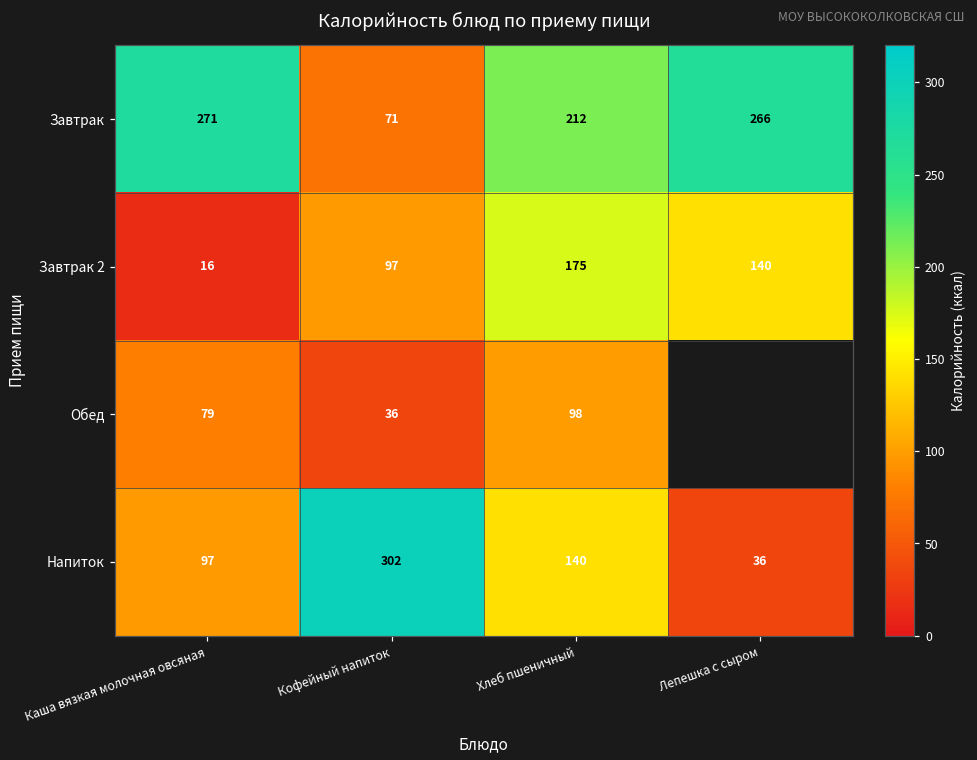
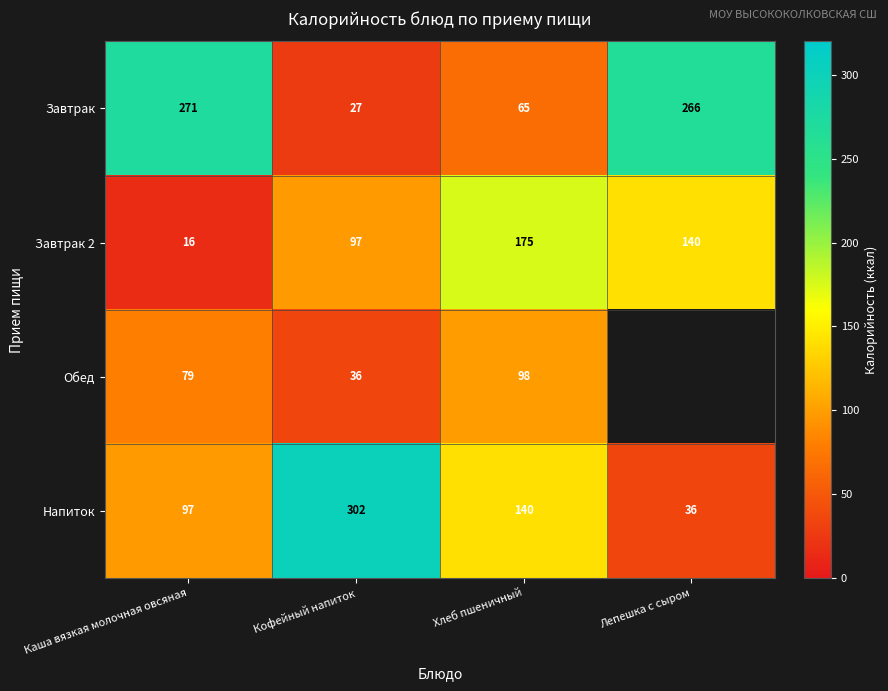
  {
    "Завтрак": {
      "Каша вязкая молочная овсяная": 271,
-     "Кофейный напиток": 71,
-     "Хлеб пшеничный": 212,
+     "Кофейный напиток": 27,
+     "Хлеб пшеничный": 65,
      "Лепешка с сыром": 266
    },
    "Завтрак 2": {
      "Каша вязкая молочная овсяная": 16,
      "Кофейный напиток": 97,
      "Хлеб пшеничный": 175,
      "Лепешка с сыром": 140
    },
    "Обед": {
      "Каша вязкая молочная овсяная": 79,
      "Кофейный напиток": 36,
      "Хлеб пшеничный": 98
    },
    "Напиток": {
      "Каша вязкая молочная овсяная": 97,
      "Кофейный напиток": 302,
      "Хлеб пшеничный": 140,
      "Лепешка с сыром": 36
    }
  }
